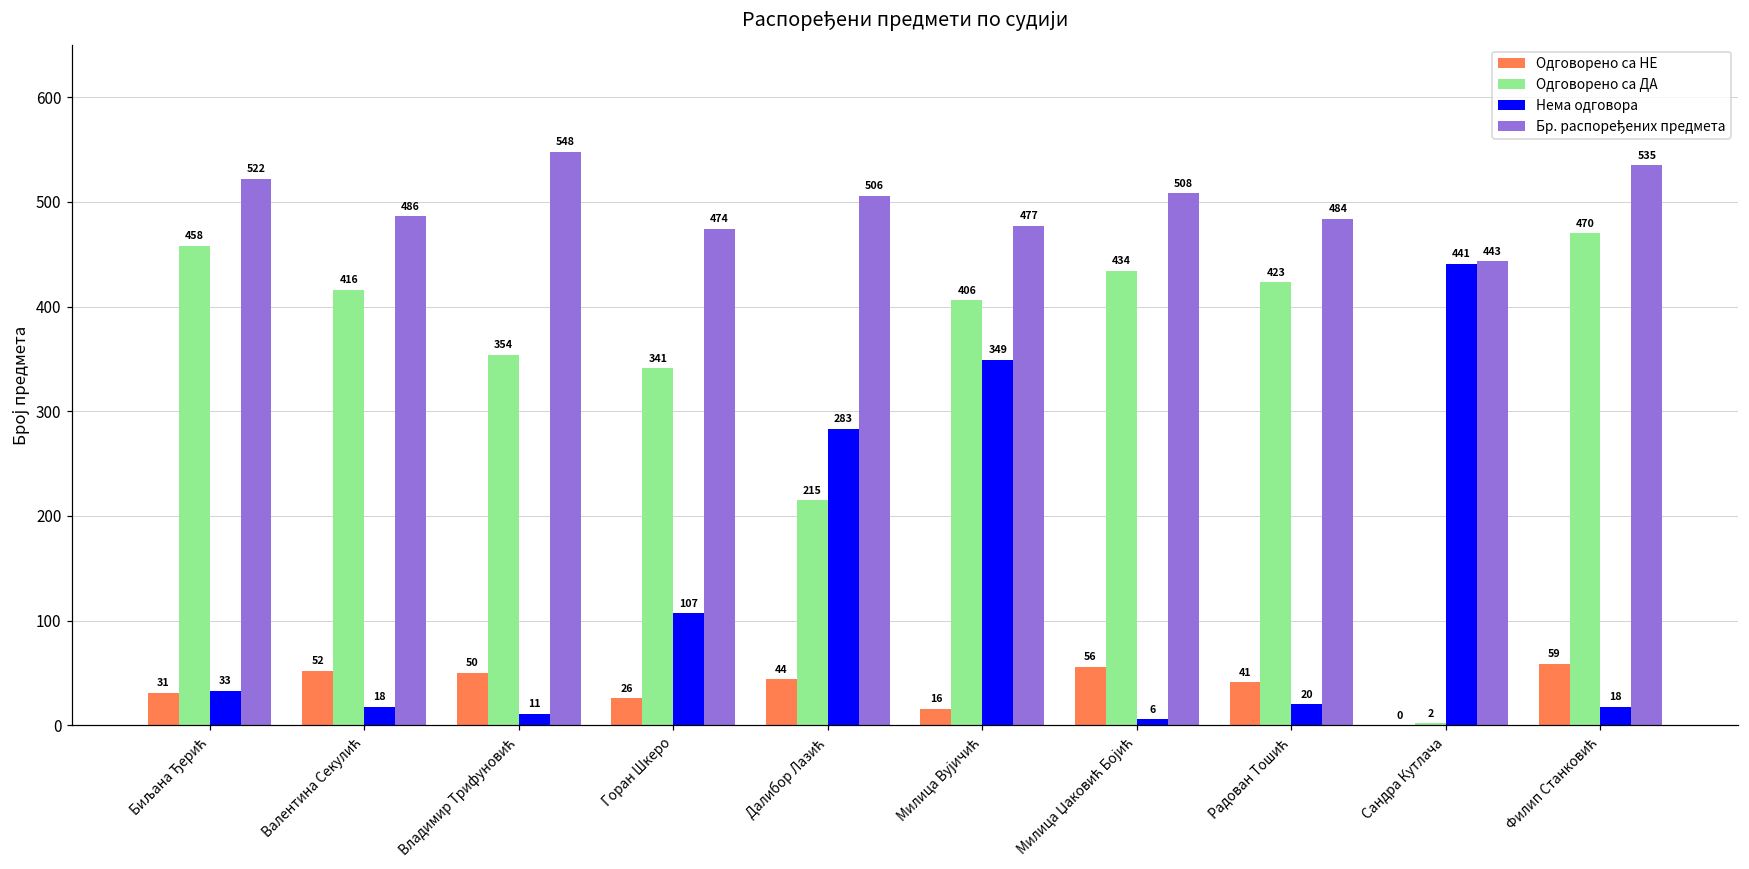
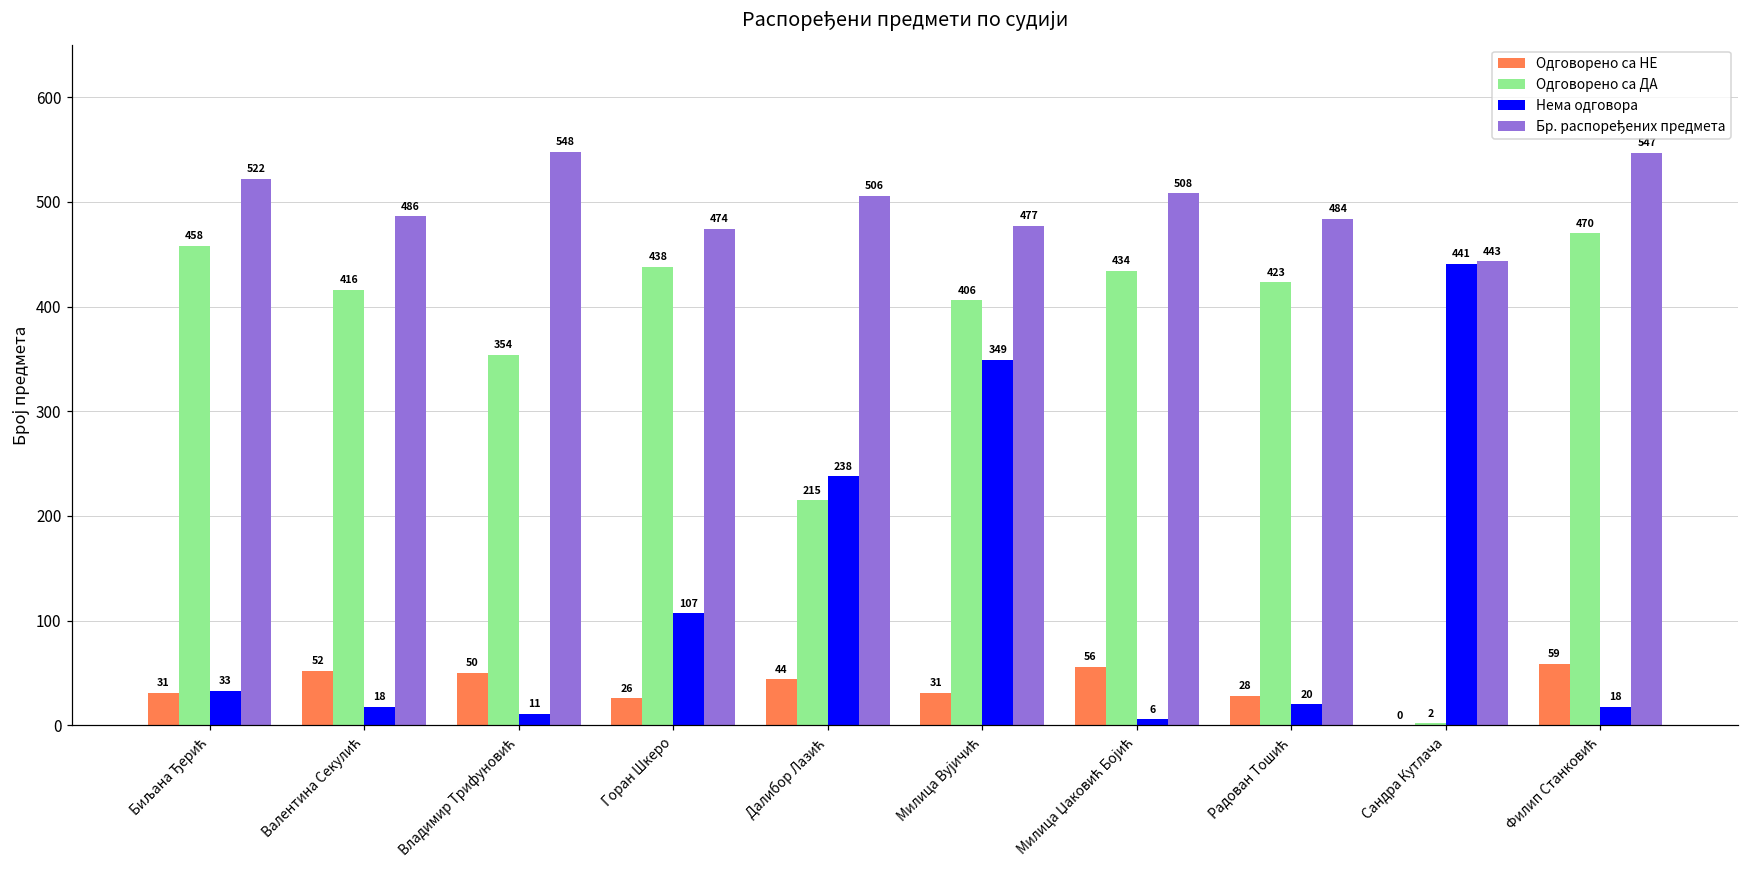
  {
    "Одговорено са НЕ": {
      "Биљана Ђерић": 31,
      "Валентина Секулић": 52,
      "Владимир Трифуновић": 50,
      "Горан Шкеро": 26,
      "Далибор Лазић": 44,
-     "Милица Вујичић": 16,
+     "Милица Вујичић": 31,
      "Милица Џаковић Бојић": 56,
-     "Радован Тошић": 41,
+     "Радован Тошић": 28,
      "Сандра Кутлача": 0,
      "Филип Станковић": 59
    },
    "Одговорено са ДА": {
      "Биљана Ђерић": 458,
      "Валентина Секулић": 416,
      "Владимир Трифуновић": 354,
-     "Горан Шкеро": 341,
+     "Горан Шкеро": 438,
      "Далибор Лазић": 215,
      "Милица Вујичић": 406,
      "Милица Џаковић Бојић": 434,
      "Радован Тошић": 423,
      "Сандра Кутлача": 2,
      "Филип Станковић": 470
    },
    "Нема одговора": {
      "Биљана Ђерић": 33,
      "Валентина Секулић": 18,
      "Владимир Трифуновић": 11,
      "Горан Шкеро": 107,
-     "Далибор Лазић": 283,
+     "Далибор Лазић": 238,
      "Милица Вујичић": 349,
      "Милица Џаковић Бојић": 6,
      "Радован Тошић": 20,
      "Сандра Кутлача": 441,
      "Филип Станковић": 18
    },
    "Бр. распоређених предмета": {
-     "Филип Станковић": 540
+     "Филип Станковић": 550
    }
  }
